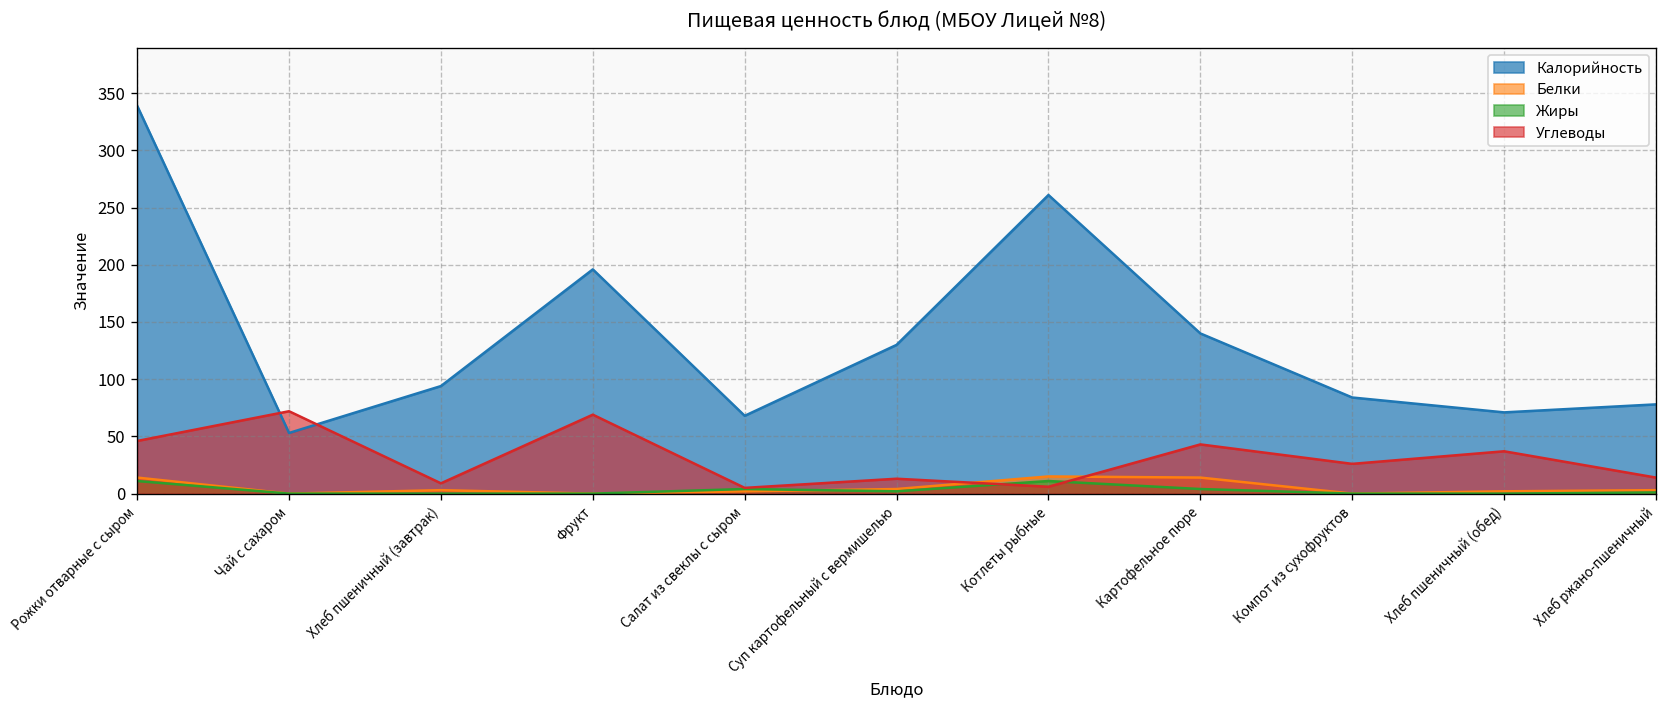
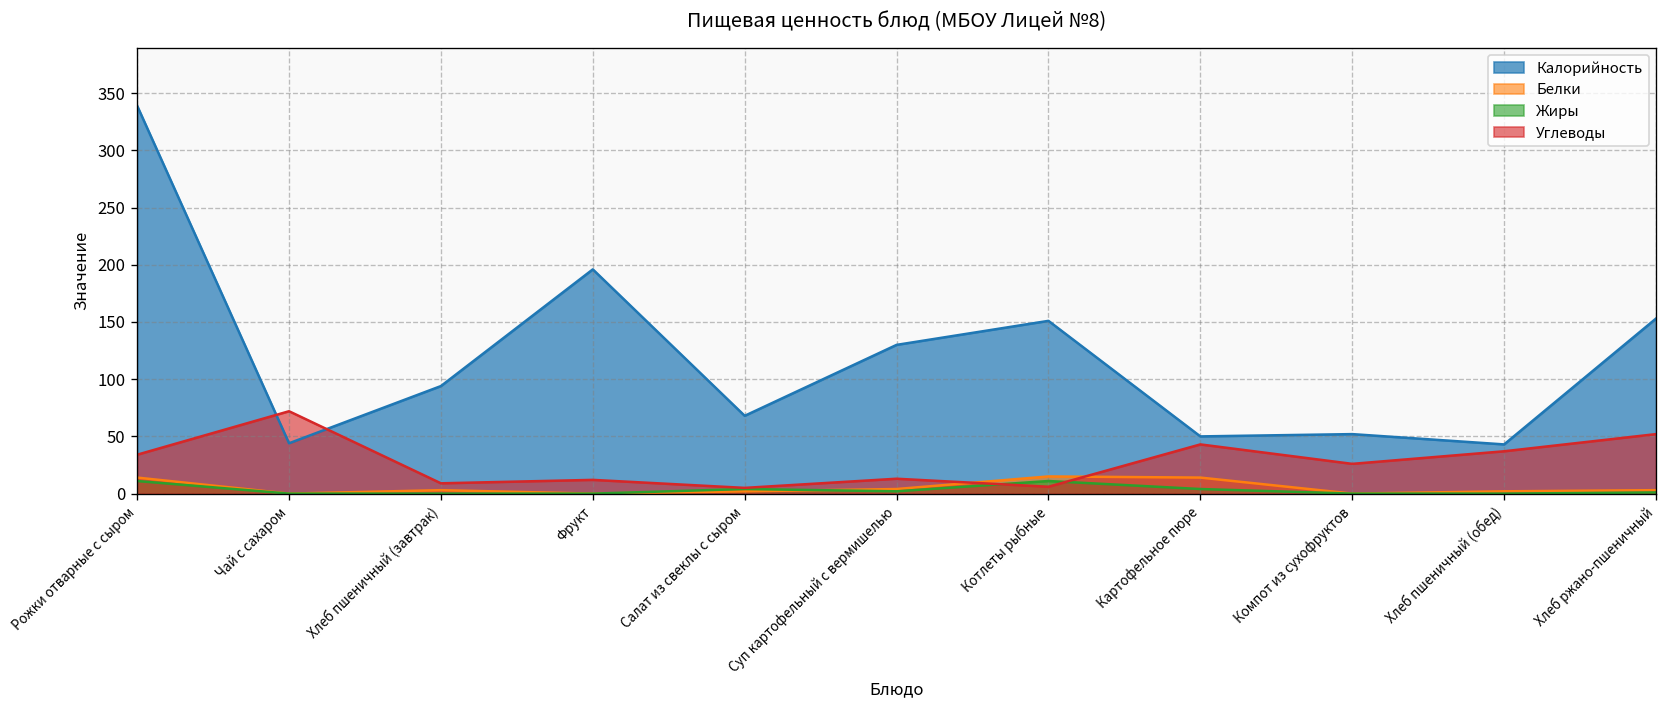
  {
    "Калорийность": {
      "Рожки отварные с сыром": 340,
-     "Чай с сахаром": 50,
+     "Чай с сахаром": 40,
      "Хлеб пшеничный (завтрак)": 90,
      "Фрукт": 200,
      "Салат из свеклы с сыром": 70,
      "Суп картофельный с вермишелью": 130,
-     "Котлеты рыбные": 260,
-     "Картофельное пюре": 140,
-     "Компот из сухофруктов": 80,
-     "Хлеб пшеничный (обед)": 70,
-     "Хлеб ржано-пшеничный": 80
+     "Котлеты рыбные": 150,
+     "Картофельное пюре": 50,
+     "Компот из сухофруктов": 50,
+     "Хлеб пшеничный (обед)": 40,
+     "Хлеб ржано-пшеничный": 150
    },
    "Белки": {
      "Рожки отварные с сыром": 10,
      "Хлеб пшеничный (завтрак)": 0,
      "Котлеты рыбные": 20,
      "Картофельное пюре": 10
    },
    "Жиры": {
      "Рожки отварные с сыром": 10,
      "Хлеб пшеничный (завтрак)": 0,
      "Котлеты рыбные": 10,
      "Картофельное пюре": 0
    },
    "Углеводы": {
-     "Рожки отварные с сыром": 50,
+     "Рожки отварные с сыром": 30,
      "Чай с сахаром": 70,
      "Хлеб пшеничный (завтрак)": 10,
-     "Фрукт": 70,
+     "Фрукт": 10,
      "Суп картофельный с вермишелью": 10,
      "Котлеты рыбные": 10,
      "Картофельное пюре": 40,
      "Компот из сухофруктов": 30,
      "Хлеб пшеничный (обед)": 40,
-     "Хлеб ржано-пшеничный": 10
+     "Хлеб ржано-пшеничный": 50
    }
  }
